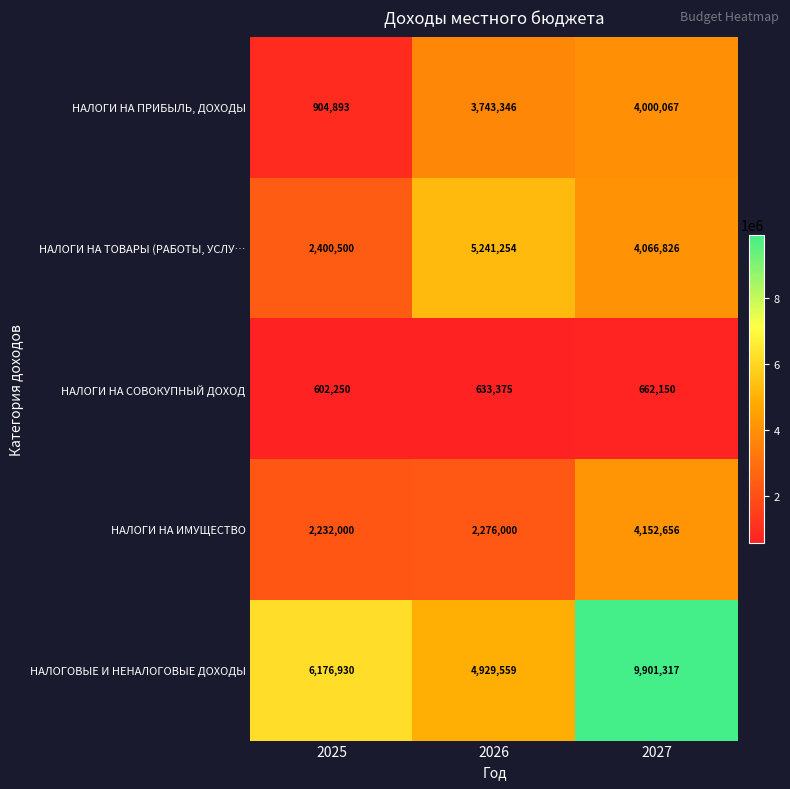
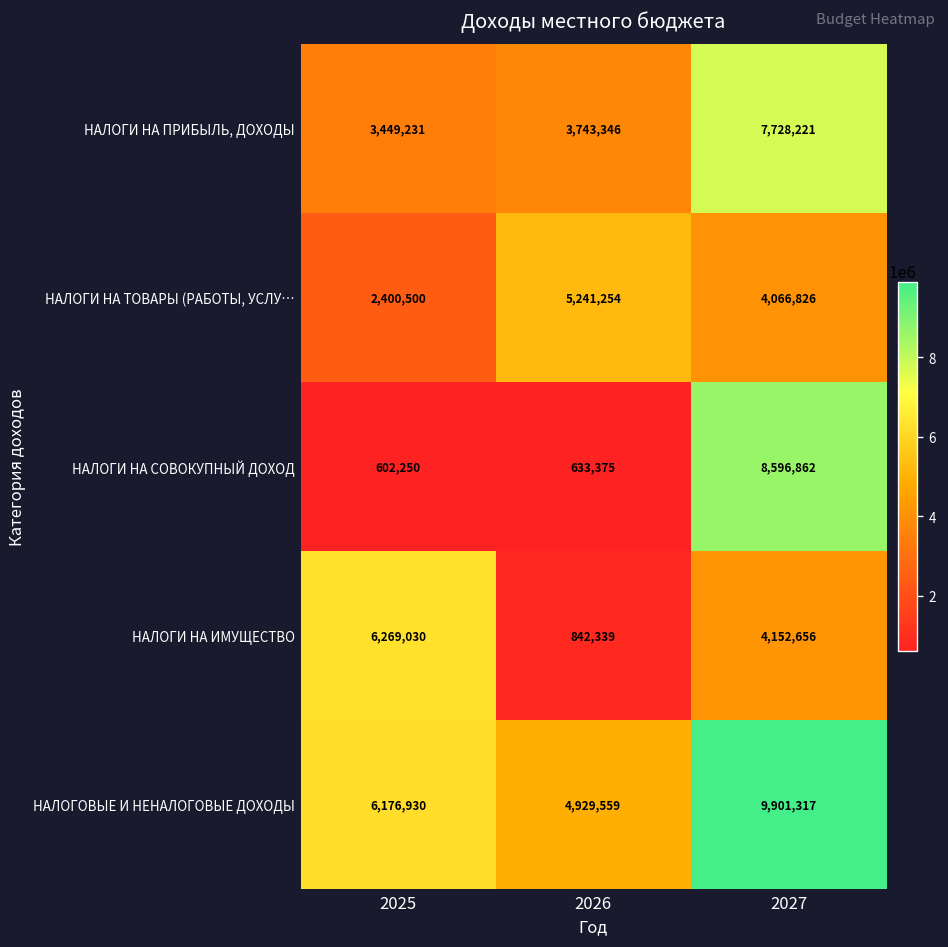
  {
    "НАЛОГИ НА ПРИБЫЛЬ, ДОХОДЫ": {
-     "2025": "904,893",
+     "2025": "3,449,231",
      "2026": "3,743,346",
-     "2027": "4,000,067"
+     "2027": "7,728,221"
    },
    "НАЛОГИ НА ТОВАРЫ (РАБОТЫ, УСЛУ…": {
      "2025": "2,400,500",
      "2026": "5,241,254",
      "2027": "4,066,826"
    },
    "НАЛОГИ НА СОВОКУПНЫЙ ДОХОД": {
      "2025": "602,250",
      "2026": "633,375",
-     "2027": "662,150"
+     "2027": "8,596,862"
    },
    "НАЛОГИ НА ИМУЩЕСТВО": {
-     "2025": "2,232,000",
-     "2026": "2,276,000",
+     "2025": "6,269,030",
+     "2026": "842,339",
      "2027": "4,152,656"
    },
    "НАЛОГОВЫЕ И НЕНАЛОГОВЫЕ ДОХОДЫ": {
      "2025": "6,176,930",
      "2026": "4,929,559",
      "2027": "9,901,317"
    }
  }
